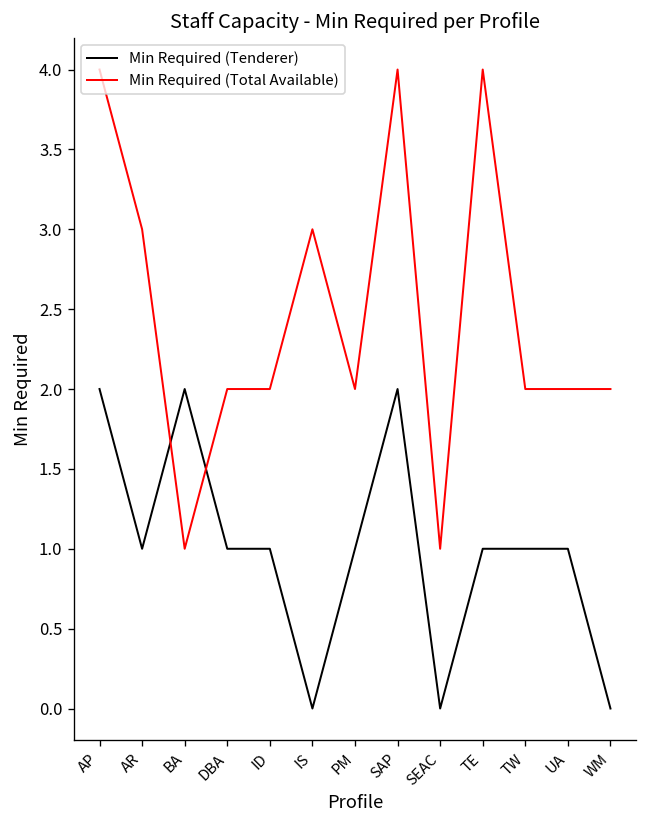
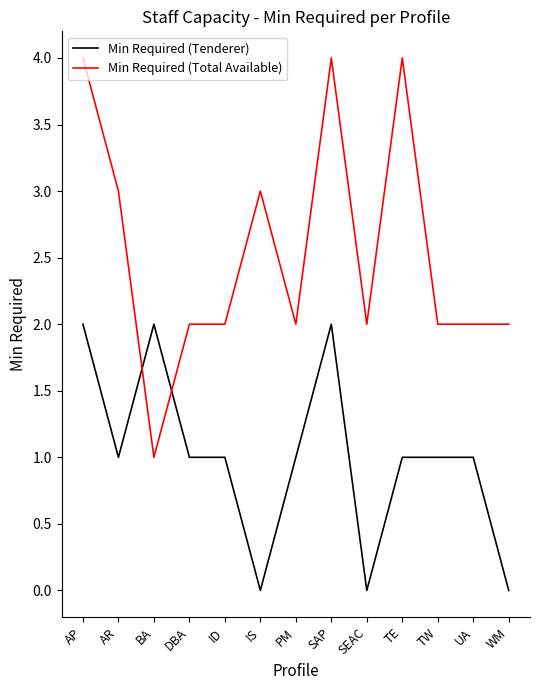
  {
    "Min Required (Tenderer)": {
      "AP": 2,
      "AR": 1,
      "BA": 2,
      "DBA": 1,
      "ID": 1,
      "IS": 0,
      "PM": 1,
      "SAP": 2,
      "SEAC": 0,
      "TE": 1,
      "TW": 1,
      "UA": 1,
      "WM": 0
    },
    "Min Required (Total Available)": {
      "AR": 3,
      "BA": 1,
      "DBA": 2,
      "ID": 2,
      "IS": 3,
      "PM": 2,
      "SAP": 4,
-     "SEAC": 1,
+     "SEAC": 2,
      "TE": 4,
      "TW": 2,
      "UA": 2,
      "WM": 2
    }
  }
